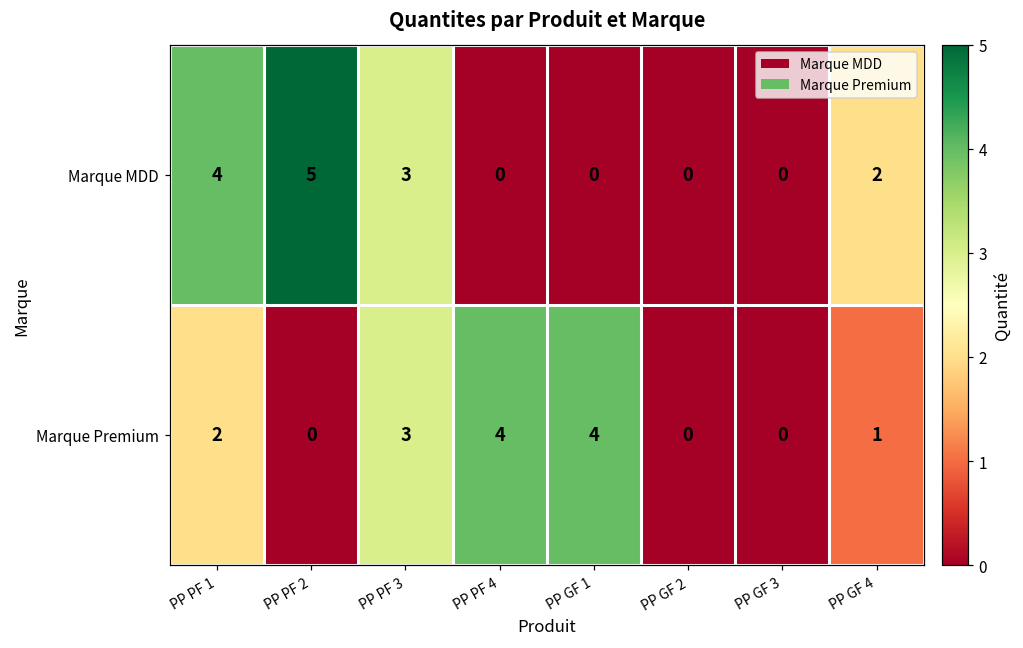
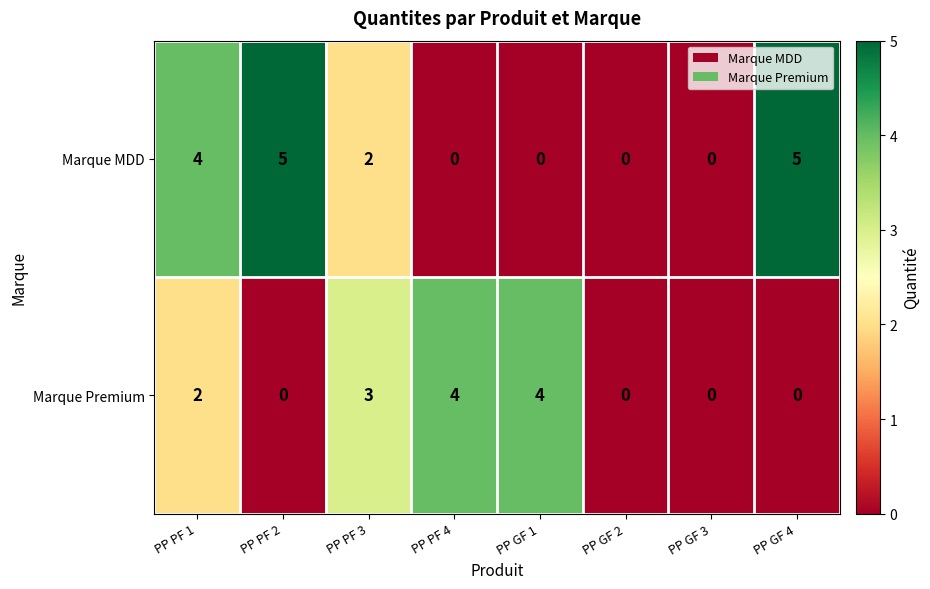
  {
    "Marque MDD": {
      "PP PF 1": 4,
      "PP PF 2": 5,
-     "PP PF 3": 3,
+     "PP PF 3": 2,
      "PP PF 4": 0,
      "PP GF 1": 0,
      "PP GF 2": 0,
      "PP GF 3": 0,
-     "PP GF 4": 2
+     "PP GF 4": 5
    },
    "Marque Premium": {
      "PP PF 1": 2,
      "PP PF 2": 0,
      "PP PF 3": 3,
      "PP PF 4": 4,
      "PP GF 1": 4,
      "PP GF 2": 0,
      "PP GF 3": 0,
-     "PP GF 4": 1
+     "PP GF 4": 0
    }
  }
